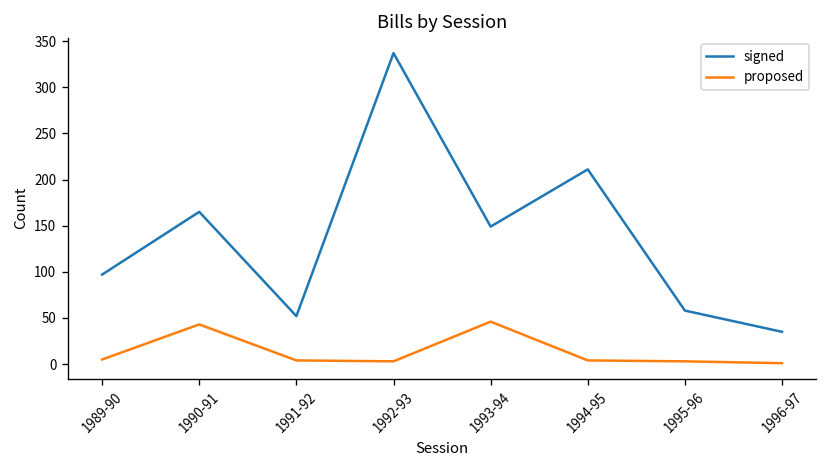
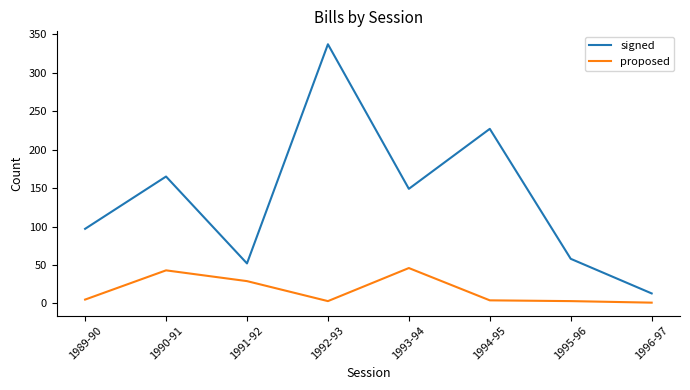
  {
    "signed": {
      "1989-90": 100,
      "1990-91": 170,
      "1991-92": 50,
      "1992-93": 340,
      "1993-94": 150,
-     "1994-95": 210,
+     "1994-95": 230,
      "1995-96": 60,
-     "1996-97": 40
+     "1996-97": 10
    },
    "proposed": {
      "1989-90": 10,
      "1990-91": 40,
-     "1991-92": 0,
+     "1991-92": 30,
      "1992-93": 0,
      "1993-94": 50,
      "1994-95": 0,
      "1995-96": 0,
      "1996-97": 0
    }
  }
